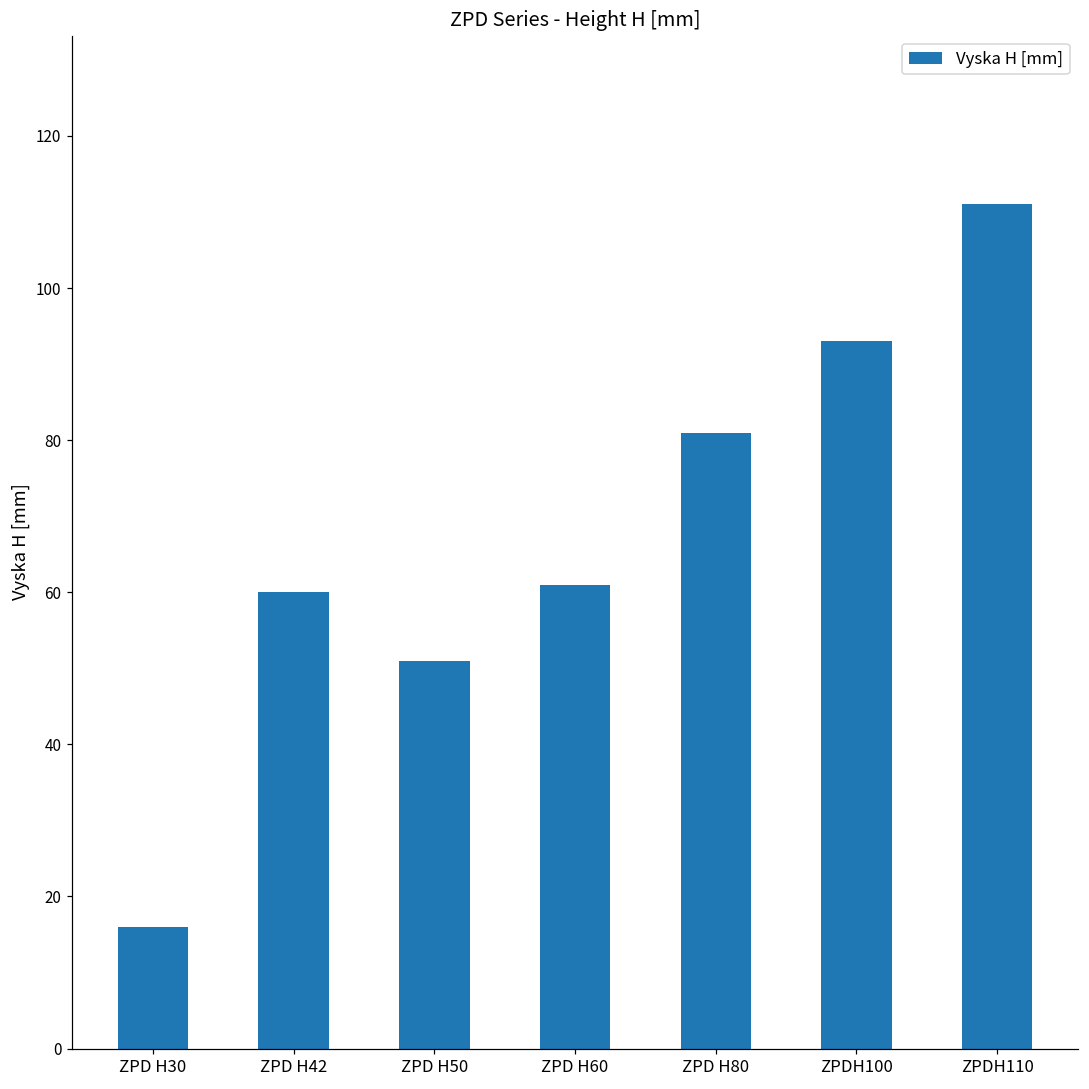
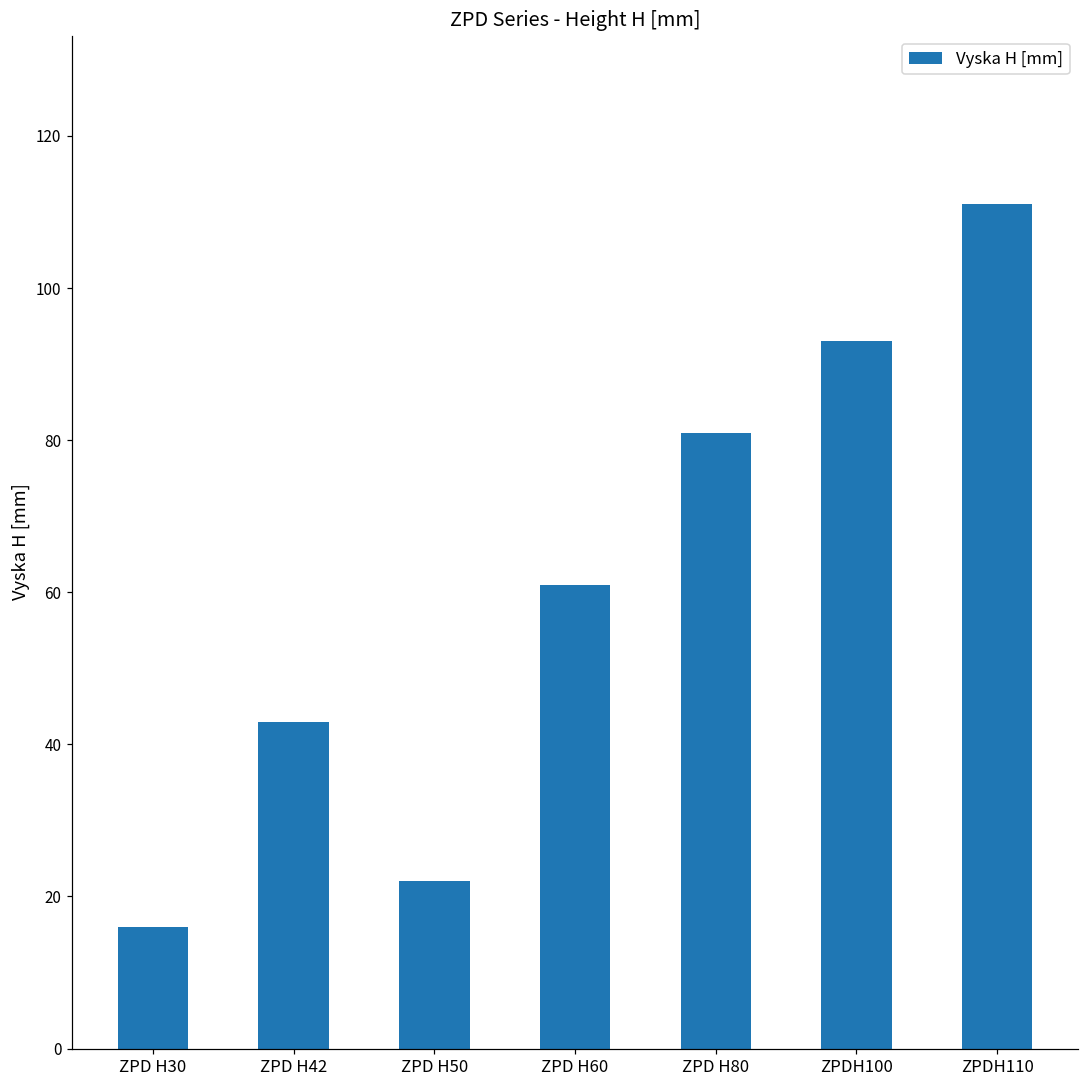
  {
    "ZPD H30": 16,
-   "ZPD H42": 60,
-   "ZPD H50": 51,
+   "ZPD H42": 43,
+   "ZPD H50": 22,
    "ZPD H60": 61,
    "ZPD H80": 81,
    "ZPDH100": 93,
    "ZPDH110": 111
  }
